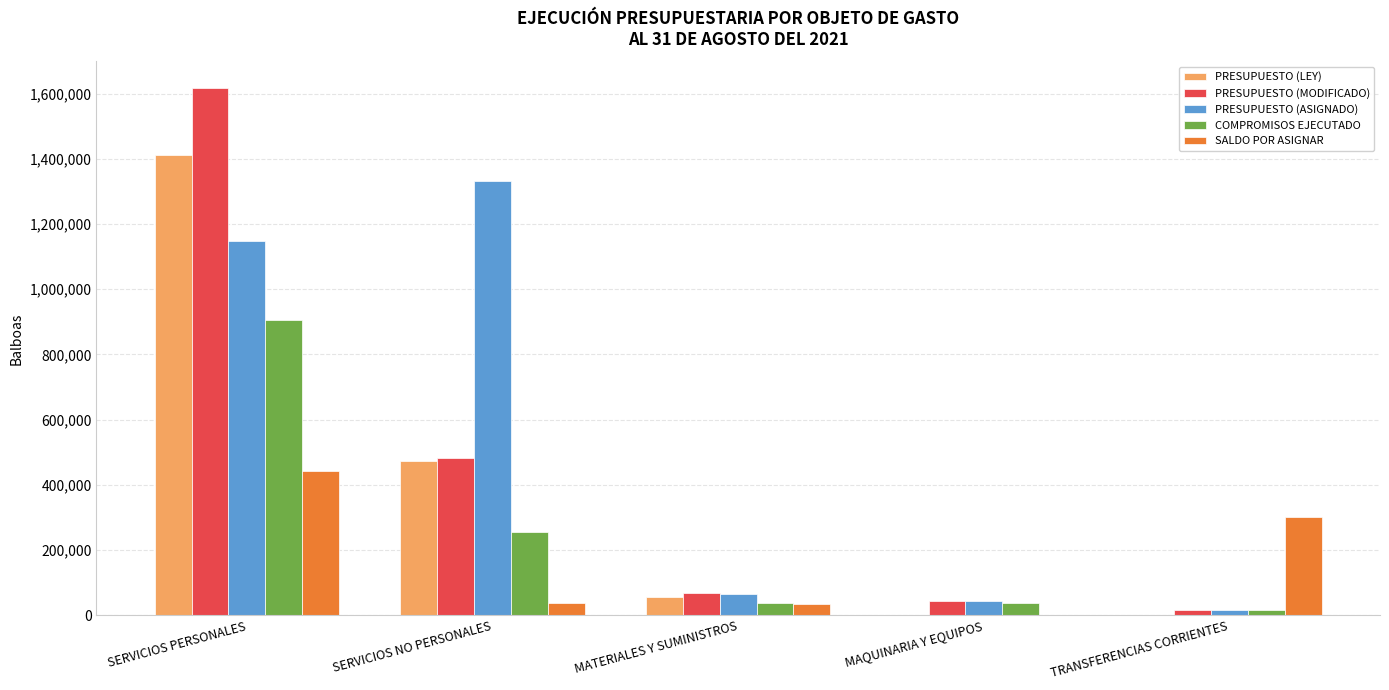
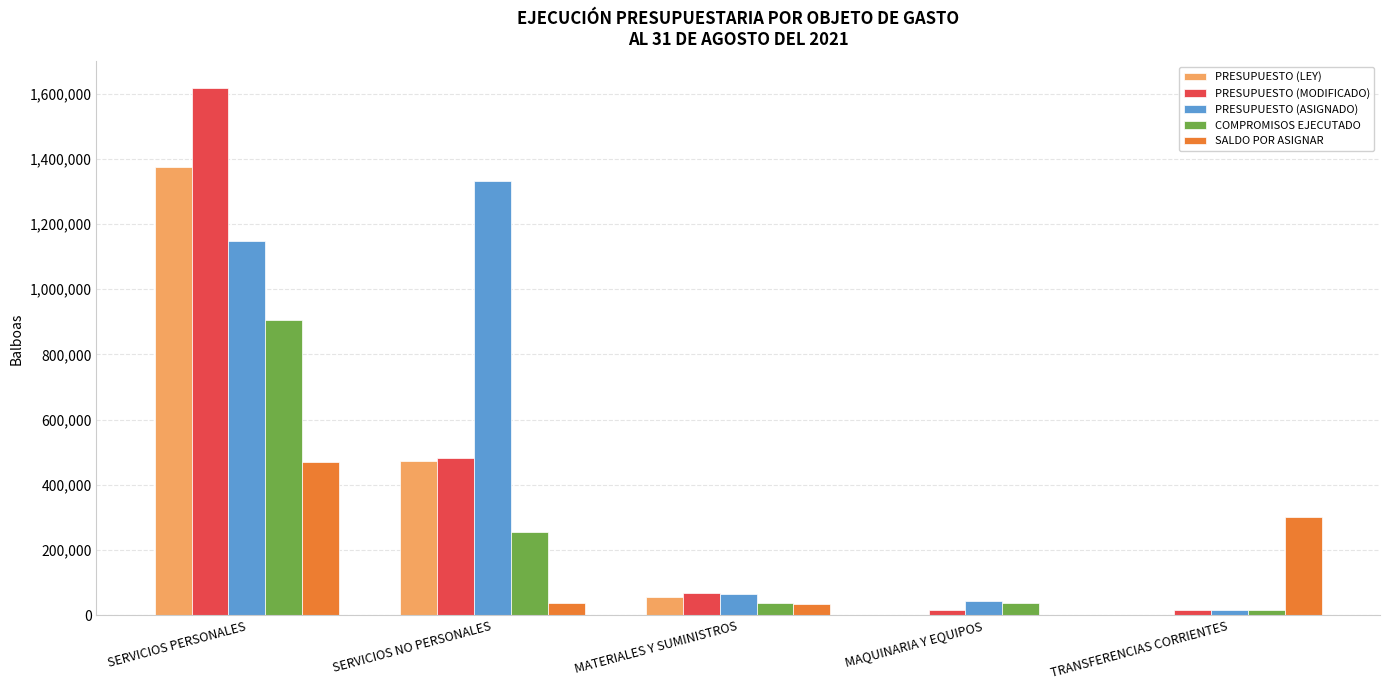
  {
    "PRESUPUESTO (LEY)": {
-     "SERVICIOS PERSONALES": "1,410,000",
+     "SERVICIOS PERSONALES": "1,380,000",
      "SERVICIOS NO PERSONALES": "470,000",
      "MATERIALES Y SUMINISTROS": "50,000",
      "MAQUINARIA Y EQUIPOS": "0"
    },
    "PRESUPUESTO (MODIFICADO)": {
      "SERVICIOS PERSONALES": "1,620,000",
      "SERVICIOS NO PERSONALES": "480,000",
      "MATERIALES Y SUMINISTROS": "70,000",
-     "MAQUINARIA Y EQUIPOS": "40,000",
+     "MAQUINARIA Y EQUIPOS": "20,000",
      "TRANSFERENCIAS CORRIENTES": "20,000"
    },
    "PRESUPUESTO (ASIGNADO)": {
      "SERVICIOS PERSONALES": "1,150,000",
      "SERVICIOS NO PERSONALES": "1,330,000",
      "MATERIALES Y SUMINISTROS": "70,000",
      "MAQUINARIA Y EQUIPOS": "40,000",
      "TRANSFERENCIAS CORRIENTES": "20,000"
    },
    "COMPROMISOS EJECUTADO": {
      "SERVICIOS PERSONALES": "910,000",
      "SERVICIOS NO PERSONALES": "260,000",
      "MATERIALES Y SUMINISTROS": "40,000",
      "MAQUINARIA Y EQUIPOS": "40,000",
      "TRANSFERENCIAS CORRIENTES": "20,000"
    },
    "SALDO POR ASIGNAR": {
-     "SERVICIOS PERSONALES": "440,000",
+     "SERVICIOS PERSONALES": "470,000",
      "SERVICIOS NO PERSONALES": "40,000",
      "MATERIALES Y SUMINISTROS": "30,000",
      "MAQUINARIA Y EQUIPOS": "0",
      "TRANSFERENCIAS CORRIENTES": "300,000"
    }
  }
